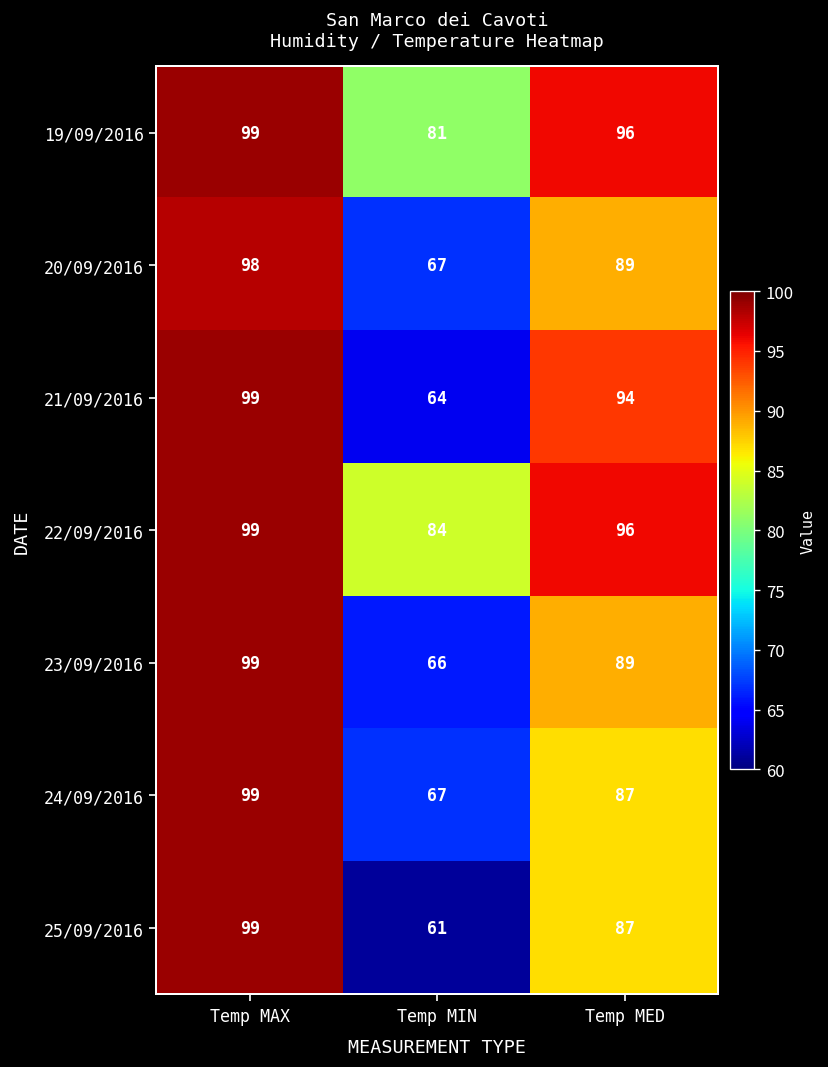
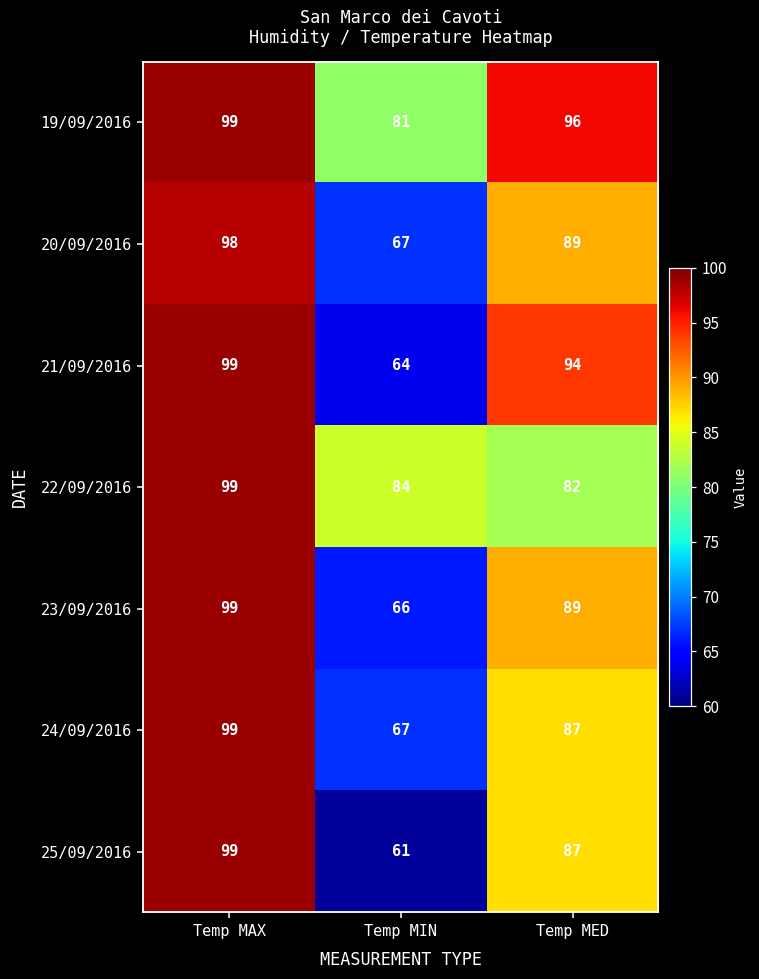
  {
    "19/09/2016": {
      "Temp MAX": 99,
      "Temp MIN": 81,
      "Temp MED": 96
    },
    "20/09/2016": {
      "Temp MAX": 98,
      "Temp MIN": 67,
      "Temp MED": 89
    },
    "21/09/2016": {
      "Temp MAX": 99,
      "Temp MIN": 64,
      "Temp MED": 94
    },
    "22/09/2016": {
      "Temp MAX": 99,
      "Temp MIN": 84,
-     "Temp MED": 96
+     "Temp MED": 82
    },
    "23/09/2016": {
      "Temp MAX": 99,
      "Temp MIN": 66,
      "Temp MED": 89
    },
    "24/09/2016": {
      "Temp MAX": 99,
      "Temp MIN": 67,
      "Temp MED": 87
    },
    "25/09/2016": {
      "Temp MAX": 99,
      "Temp MIN": 61,
      "Temp MED": 87
    }
  }
